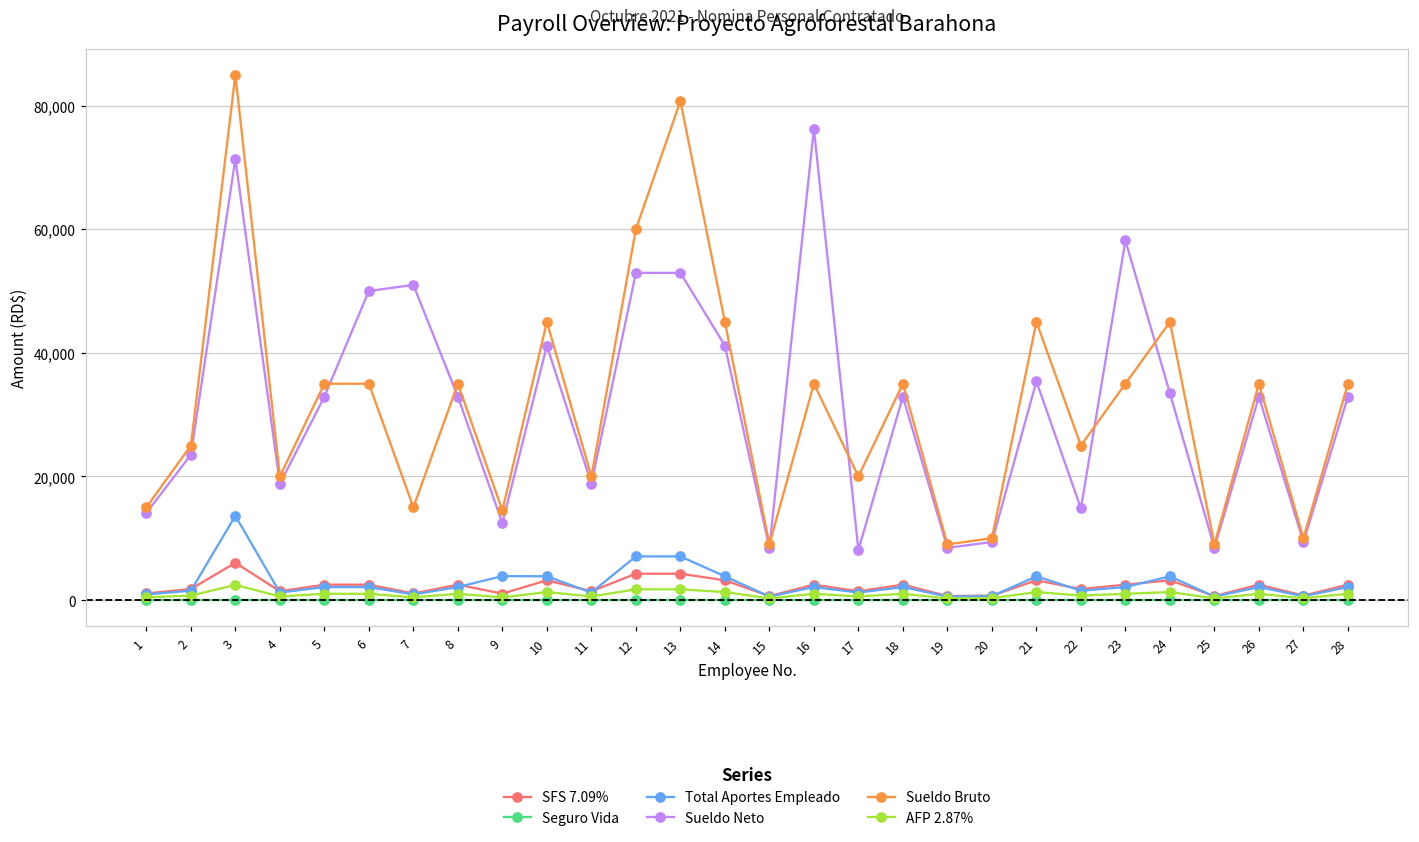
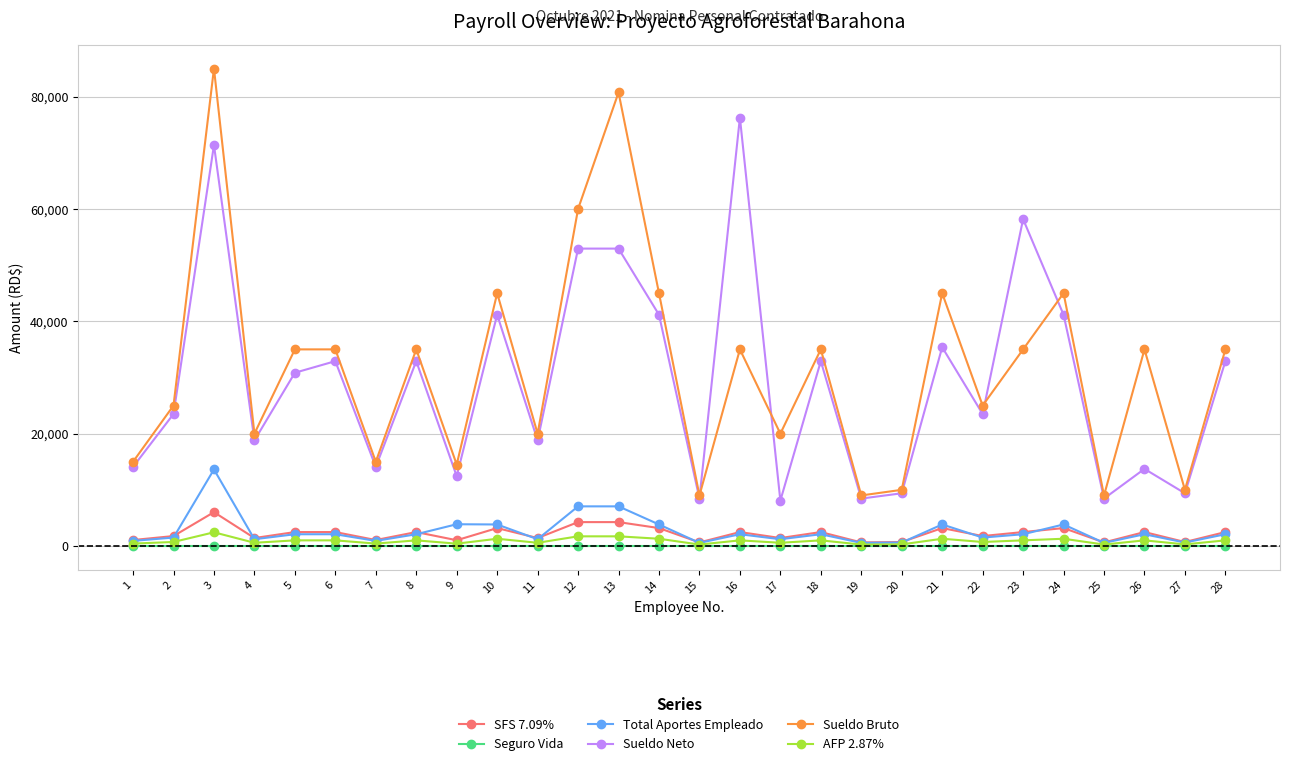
  {
    "SFS 7.09%": {
      "3": "6,000",
      "9": "1,000",
      "10": "3,000",
      "12": "4,000",
      "13": "4,000",
      "14": "3,000",
      "21": "3,000",
      "24": "3,000"
    },
    "Seguro Vida": {
      "2": "0",
      "3": "0",
      "4": "0",
      "5": "0",
      "6": "0",
      "8": "0",
      "10": "0",
      "11": "0",
      "12": "0",
      "13": "0",
      "14": "0",
      "16": "0",
      "17": "0",
      "18": "0",
      "21": "0",
      "22": "0",
      "23": "0",
      "24": "0",
      "26": "0",
      "28": "0"
    },
    "Total Aportes Empleado": {
      "3": "14,000",
      "9": "4,000",
      "10": "4,000",
      "12": "7,000",
      "13": "7,000",
      "14": "4,000",
      "21": "4,000",
      "24": "4,000"
    },
    "Sueldo Neto": {
      "1": "14,000",
      "2": "23,000",
      "3": "71,000",
      "4": "19,000",
-     "5": "33,000",
-     "6": "50,000",
-     "7": "51,000",
+     "5": "31,000",
+     "6": "33,000",
+     "7": "14,000",
      "8": "33,000",
      "9": "12,000",
      "10": "41,000",
      "11": "19,000",
      "12": "53,000",
      "13": "53,000",
      "14": "41,000",
      "15": "8,000",
      "16": "76,000",
      "17": "8,000",
      "18": "33,000",
      "19": "8,000",
      "20": "9,000",
      "21": "35,000",
-     "22": "15,000",
+     "22": "23,000",
      "23": "58,000",
-     "24": "33,000",
+     "24": "41,000",
      "25": "8,000",
-     "26": "33,000",
+     "26": "14,000",
      "27": "9,000",
      "28": "33,000"
    },
    "Sueldo Bruto": {
      "1": "15,000",
      "2": "25,000",
      "3": "85,000",
      "4": "20,000",
      "5": "35,000",
      "6": "35,000",
      "7": "15,000",
      "8": "35,000",
      "9": "15,000",
      "10": "45,000",
      "11": "20,000",
      "12": "60,000",
      "13": "81,000",
      "14": "45,000",
      "15": "9,000",
      "16": "35,000",
      "17": "20,000",
      "18": "35,000",
      "19": "9,000",
      "20": "10,000",
      "21": "45,000",
      "22": "25,000",
      "23": "35,000",
      "24": "45,000",
      "25": "9,000",
      "26": "35,000",
      "27": "10,000",
      "28": "35,000"
    },
    "AFP 2.87%": {
      "2": "1,000",
      "3": "2,000",
      "4": "1,000",
      "5": "1,000",
      "6": "1,000",
      "8": "1,000",
      "10": "1,000",
      "11": "1,000",
      "12": "2,000",
      "13": "2,000",
      "14": "1,000",
      "16": "1,000",
      "17": "1,000",
      "18": "1,000",
      "21": "1,000",
      "22": "1,000",
      "23": "1,000",
      "24": "1,000",
      "26": "1,000",
      "28": "1,000"
    }
  }
